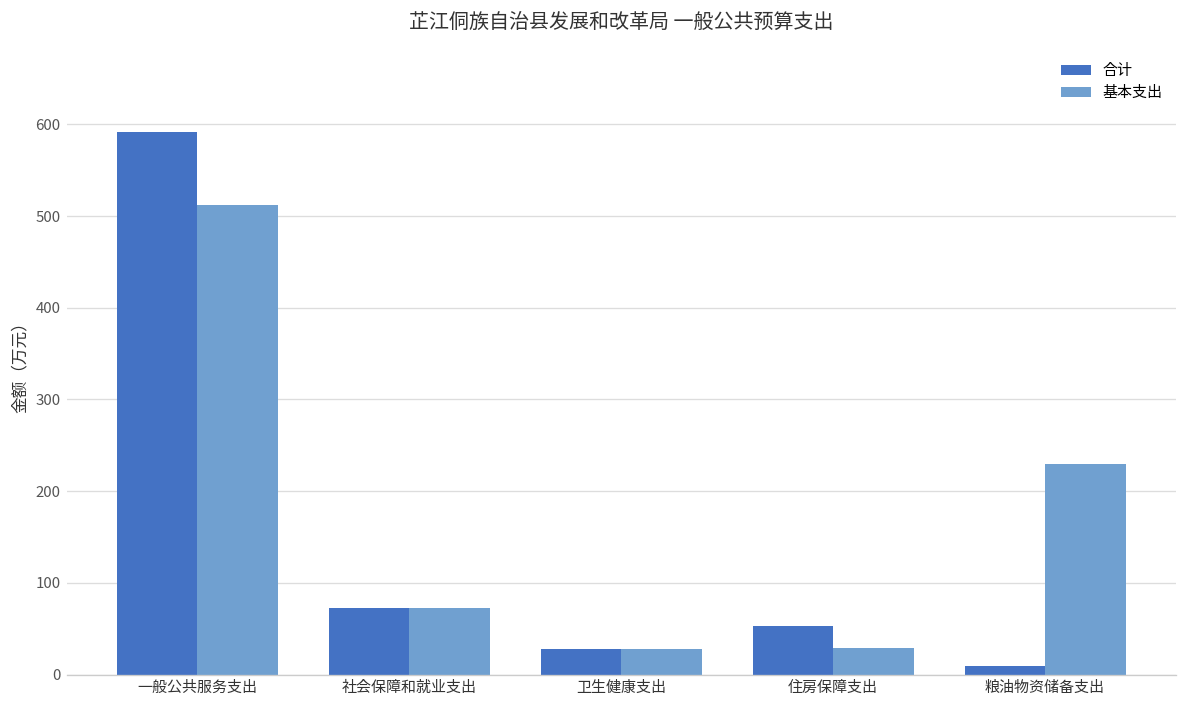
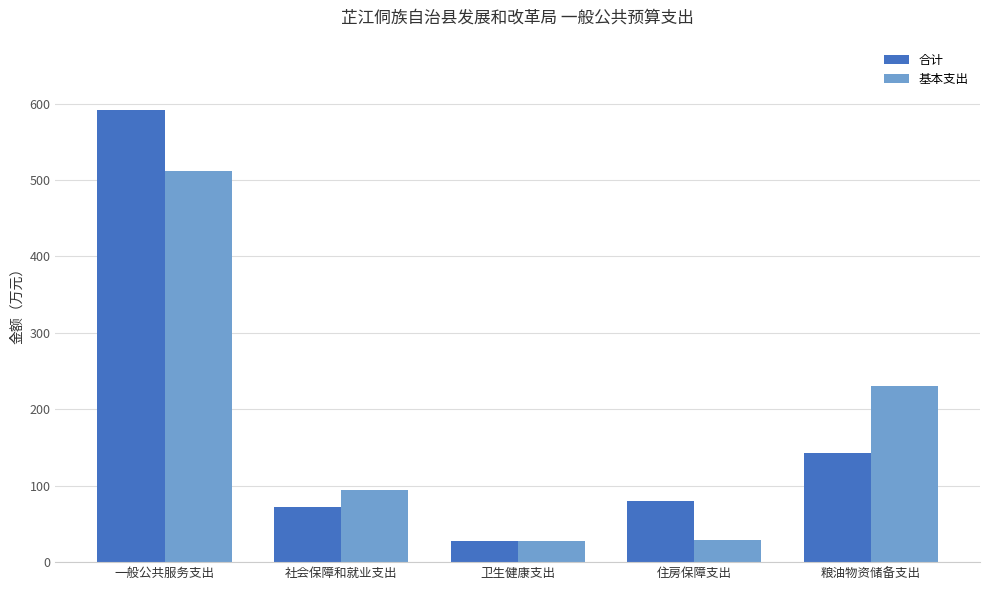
  {
    "合计": {
      "一般公共服务支出": 590,
      "社会保障和就业支出": 70,
      "卫生健康支出": 30,
-     "住房保障支出": 50,
-     "粮油物资储备支出": 10
+     "住房保障支出": 80,
+     "粮油物资储备支出": 140
    },
    "基本支出": {
      "一般公共服务支出": 510,
-     "社会保障和就业支出": 70,
+     "社会保障和就业支出": 90,
      "卫生健康支出": 30,
      "住房保障支出": 30,
      "粮油物资储备支出": 230
    }
  }
